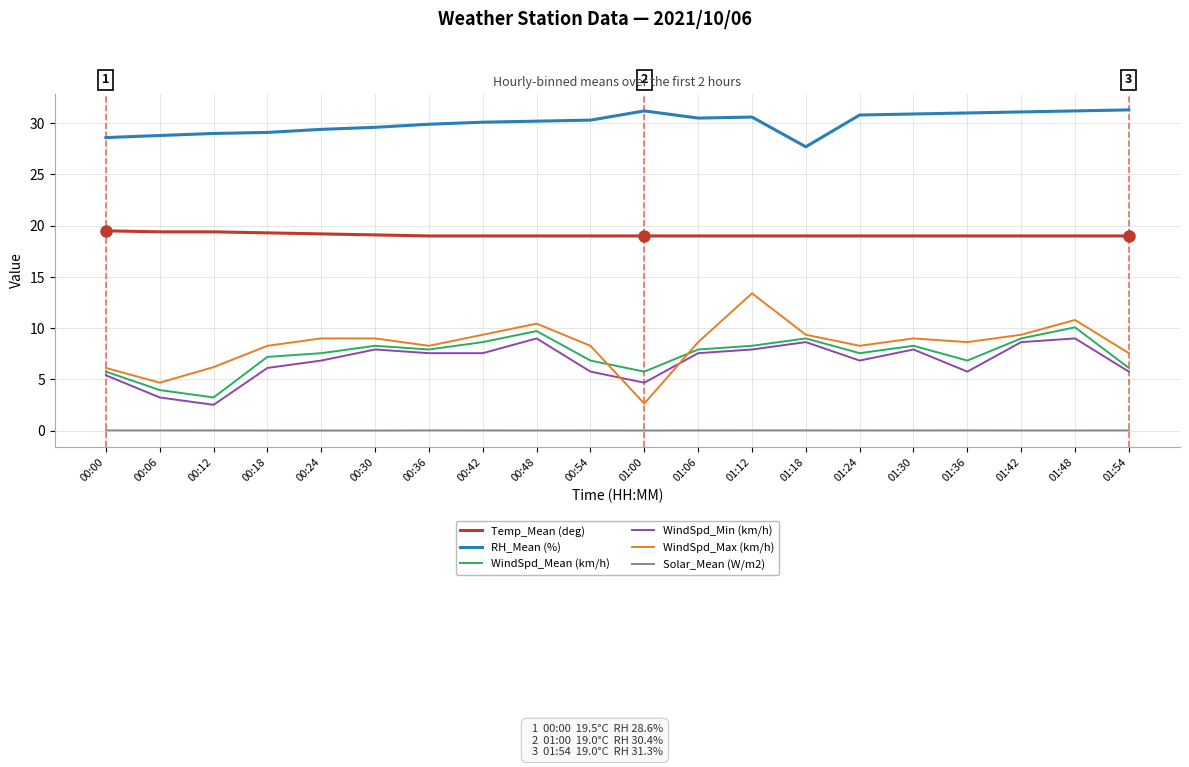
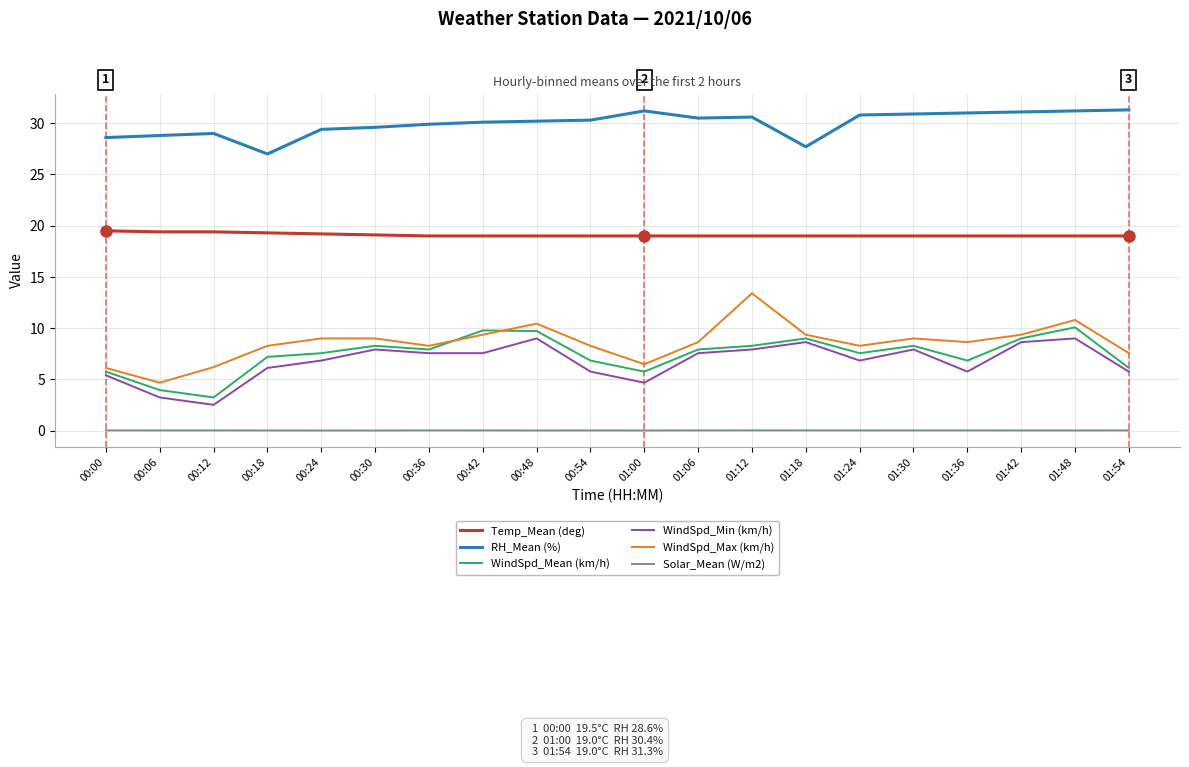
  {
    "RH_Mean (%)": {
      "00:00": 28.6,
      "00:06": 28.8,
      "00:12": 29.0,
-     "00:18": 29.1,
+     "00:18": 27.0,
      "00:24": 29.4,
      "00:30": 29.6,
      "00:36": 29.9,
      "00:42": 30.1,
      "00:48": 30.2,
      "00:54": 30.3,
      "01:06": 30.5,
      "01:12": 30.6,
      "01:18": 27.7,
      "01:24": 30.8,
      "01:30": 30.9,
      "01:36": 31.0,
      "01:42": 31.1,
      "01:48": 31.2
    },
    "WindSpd_Mean (km/h)": {
      "00:00": 5.8,
      "00:06": 4.0,
      "00:12": 3.2,
      "00:18": 7.2,
      "00:24": 7.6,
      "00:30": 8.3,
      "00:36": 7.9,
-     "00:42": 8.6,
+     "00:42": 9.8,
      "00:48": 9.7,
      "00:54": 6.8,
      "01:00": 5.8,
      "01:06": 7.9,
      "01:12": 8.3,
      "01:18": 9.0,
      "01:24": 7.6,
      "01:30": 8.3,
      "01:36": 6.8,
      "01:42": 9.0,
      "01:48": 10.1,
      "01:54": 6.1
    },
    "WindSpd_Min (km/h)": {
      "00:00": 5.4,
      "00:06": 3.2,
      "00:12": 2.5,
      "00:18": 6.1,
      "00:24": 6.8,
      "00:30": 7.9,
      "00:36": 7.6,
      "00:42": 7.6,
      "00:48": 9.0,
      "00:54": 5.8,
      "01:00": 4.7,
      "01:06": 7.6,
      "01:12": 7.9,
      "01:18": 8.6,
      "01:24": 6.8,
      "01:30": 7.9,
      "01:36": 5.8,
      "01:42": 8.6,
      "01:48": 9.0,
      "01:54": 5.8
    },
    "WindSpd_Max (km/h)": {
      "00:00": 6.1,
      "00:06": 4.7,
      "00:12": 6.2,
      "00:18": 8.3,
      "00:24": 9.0,
      "00:30": 9.0,
      "00:36": 8.3,
      "00:42": 9.4,
      "00:48": 10.4,
      "00:54": 8.3,
-     "01:00": 2.6,
+     "01:00": 6.5,
      "01:06": 8.6,
      "01:12": 13.4,
      "01:18": 9.4,
      "01:24": 8.3,
      "01:30": 9.0,
      "01:36": 8.6,
      "01:42": 9.4,
      "01:48": 10.8,
      "01:54": 7.6
    },
    "Solar_Mean (W/m2)": {
      "00:00": 0.0,
      "00:06": 0.0,
      "00:12": 0.0,
      "00:18": 0.0,
      "00:24": 0.0,
      "00:30": 0.0,
      "00:36": 0.0,
      "00:42": 0.0,
      "00:48": 0.0,
      "00:54": 0.0,
      "01:00": 0.0,
      "01:06": 0.0,
      "01:12": 0.0,
      "01:18": 0.0,
      "01:24": 0.0,
      "01:30": 0.0,
      "01:36": 0.0,
      "01:42": 0.0,
      "01:48": 0.0,
      "01:54": 0.0
    }
  }
